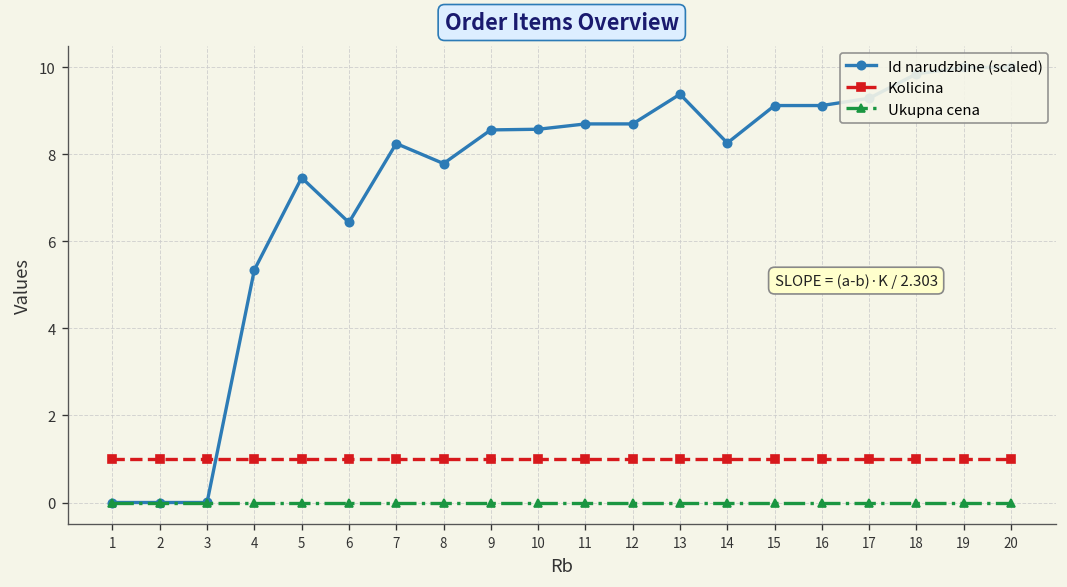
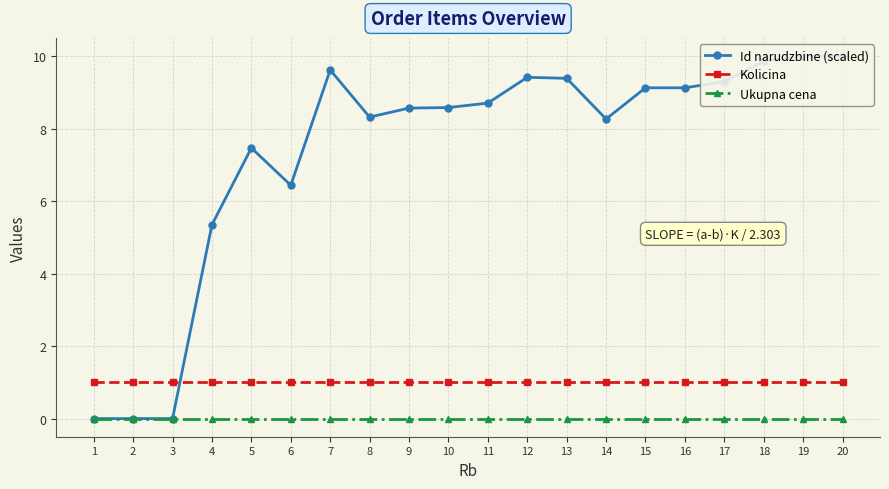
  {
    "Id narudzbine (scaled)": {
      "4": 5.3,
      "5": 7.5,
      "6": 6.4,
-     "7": 8.3,
-     "8": 7.8,
+     "7": 9.6,
+     "8": 8.3,
      "9": 8.6,
      "10": 8.6,
      "11": 8.7,
-     "12": 8.7,
+     "12": 9.4,
      "13": 9.4,
      "14": 8.3,
      "15": 9.1,
      "16": 9.1
    },
    "Kolicina": {
      "1": 1.0,
      "2": 1.0,
      "3": 1.0,
      "4": 1.0,
      "5": 1.0,
      "6": 1.0,
      "7": 1.0,
      "8": 1.0,
      "9": 1.0,
      "10": 1.0,
      "11": 1.0,
      "12": 1.0,
      "13": 1.0,
      "14": 1.0,
      "15": 1.0,
      "16": 1.0,
      "17": 1.0,
      "18": 1.0,
      "19": 1.0,
      "20": 1.0
    },
    "Ukupna cena": {
      "4": 0.0,
      "5": 0.0,
      "6": 0.0,
      "7": 0.0,
      "8": 0.0,
      "9": 0.0,
      "10": 0.0,
      "11": 0.0,
      "12": 0.0,
      "13": 0.0,
      "14": 0.0,
      "15": 0.0,
      "16": 0.0,
      "17": 0.0,
      "18": 0.0,
      "19": 0.0,
      "20": 0.0
    }
  }
